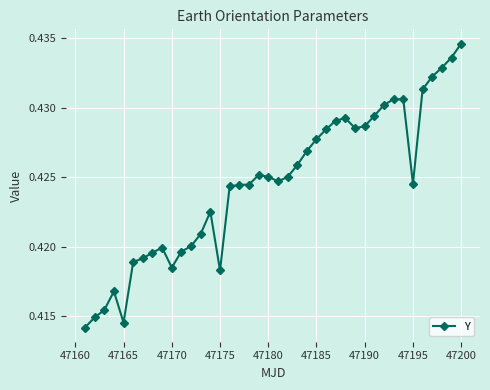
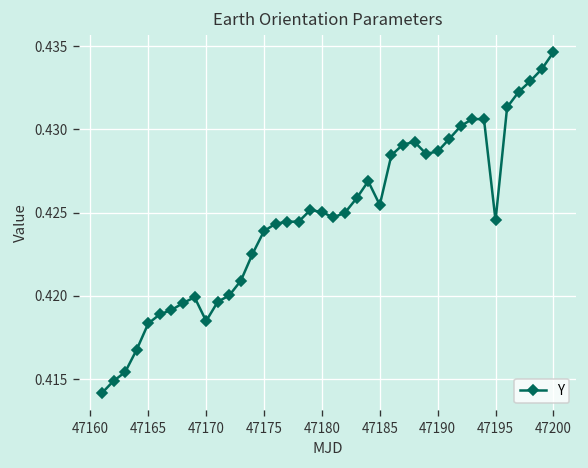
  {
-   "47165": 0.4145,
+   "47165": 0.4183,
    "47170": 0.4185,
-   "47175": 0.4183,
+   "47175": 0.4239,
    "47180": 0.4250,
-   "47185": 0.4277,
+   "47185": 0.4255,
    "47190": 0.4287,
    "47195": 0.4245,
    "47200": 0.4346
  }
